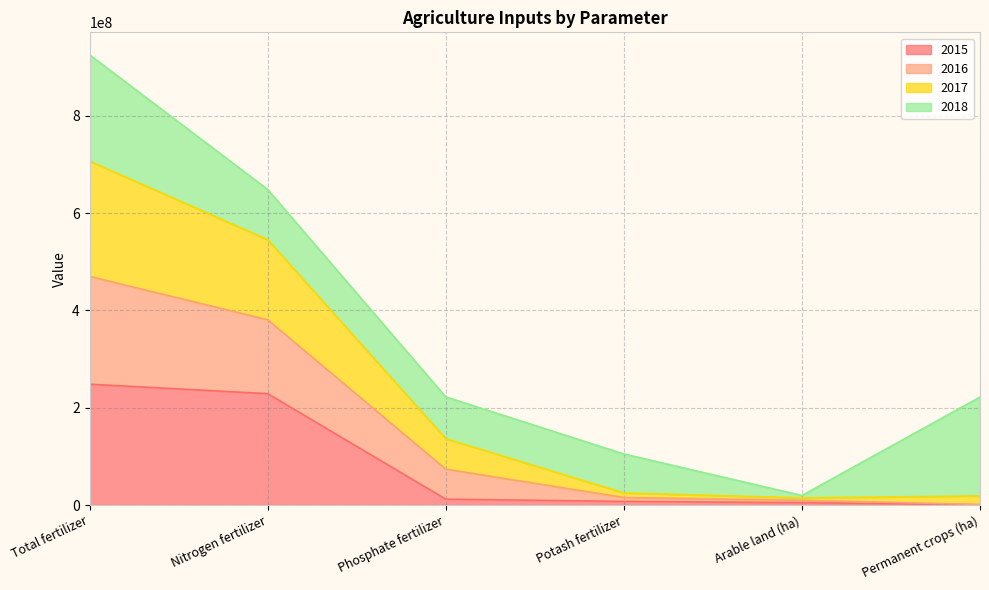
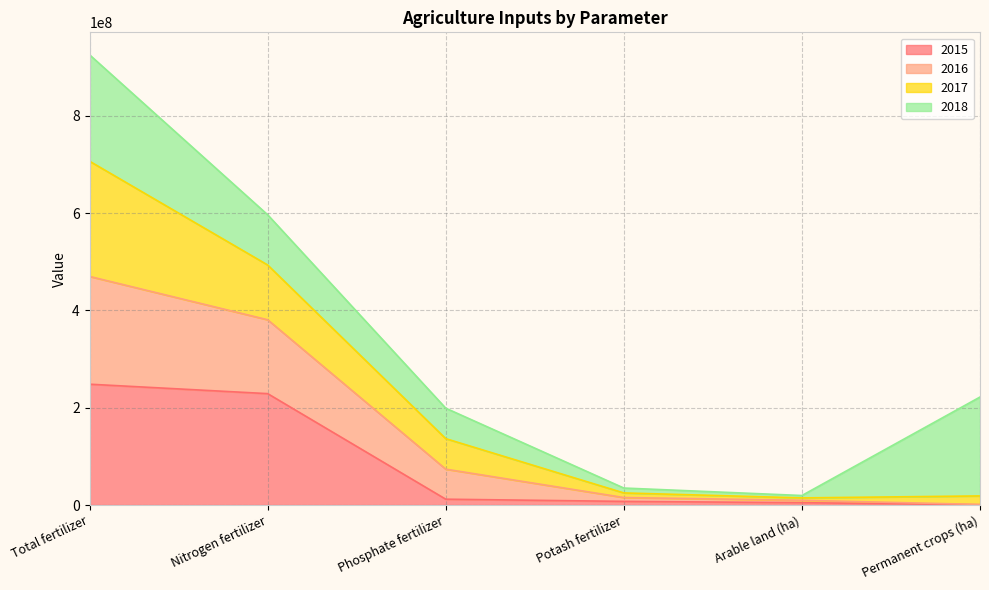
  {
    "2017": {
      "Total fertilizer": 240000000,
-     "Nitrogen fertilizer": 160000000,
+     "Nitrogen fertilizer": 110000000,
      "Phosphate fertilizer": 60000000,
      "Potash fertilizer": 10000000,
      "Permanent crops (ha)": 20000000
    },
    "2018": {
      "Total fertilizer": 220000000,
      "Nitrogen fertilizer": 100000000,
-     "Phosphate fertilizer": 90000000,
-     "Potash fertilizer": 80000000,
+     "Phosphate fertilizer": 60000000,
+     "Potash fertilizer": 10000000,
      "Permanent crops (ha)": 200000000
    }
  }
